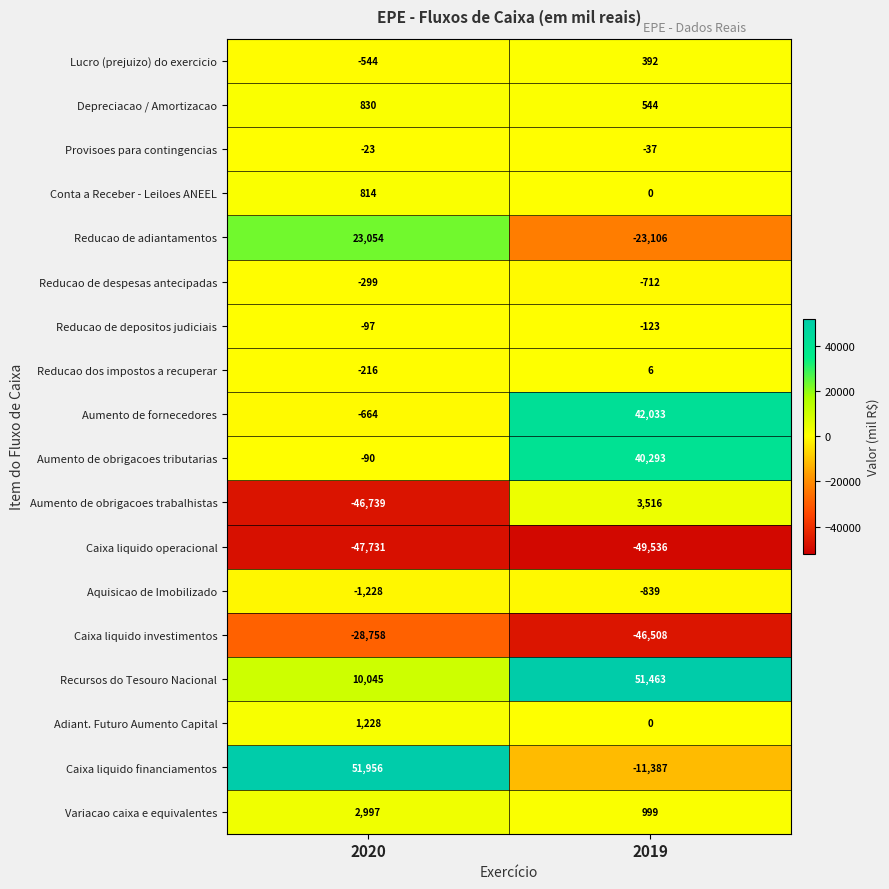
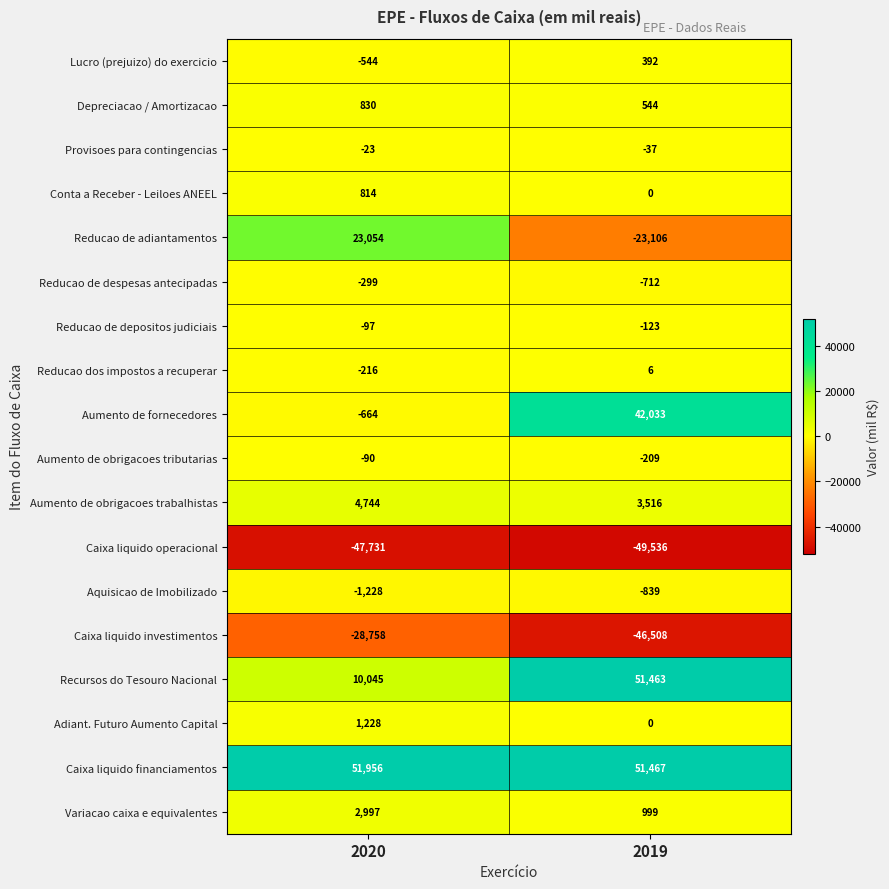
  {
    "Lucro (prejuizo) do exercicio": {
      "2020": "-544",
      "2019": "392"
    },
    "Depreciacao / Amortizacao": {
      "2020": "830",
      "2019": "544"
    },
    "Provisoes para contingencias": {
      "2020": "-23",
      "2019": "-37"
    },
    "Conta a Receber - Leiloes ANEEL": {
      "2020": "814",
      "2019": "0"
    },
    "Reducao de adiantamentos": {
      "2020": "23,054",
      "2019": "-23,106"
    },
    "Reducao de despesas antecipadas": {
      "2020": "-299",
      "2019": "-712"
    },
    "Reducao de depositos judiciais": {
      "2020": "-97",
      "2019": "-123"
    },
    "Reducao dos impostos a recuperar": {
      "2020": "-216",
      "2019": "6"
    },
    "Aumento de fornecedores": {
      "2020": "-664",
      "2019": "42,033"
    },
    "Aumento de obrigacoes tributarias": {
      "2020": "-90",
-     "2019": "40,293"
+     "2019": "-209"
    },
    "Aumento de obrigacoes trabalhistas": {
-     "2020": "-46,739",
+     "2020": "4,744",
      "2019": "3,516"
    },
    "Caixa liquido operacional": {
      "2020": "-47,731",
      "2019": "-49,536"
    },
    "Aquisicao de Imobilizado": {
      "2020": "-1,228",
      "2019": "-839"
    },
    "Caixa liquido investimentos": {
      "2020": "-28,758",
      "2019": "-46,508"
    },
    "Recursos do Tesouro Nacional": {
      "2020": "10,045",
      "2019": "51,463"
    },
    "Adiant. Futuro Aumento Capital": {
      "2020": "1,228",
      "2019": "0"
    },
    "Caixa liquido financiamentos": {
      "2020": "51,956",
-     "2019": "-11,387"
+     "2019": "51,467"
    },
    "Variacao caixa e equivalentes": {
      "2020": "2,997",
      "2019": "999"
    }
  }
